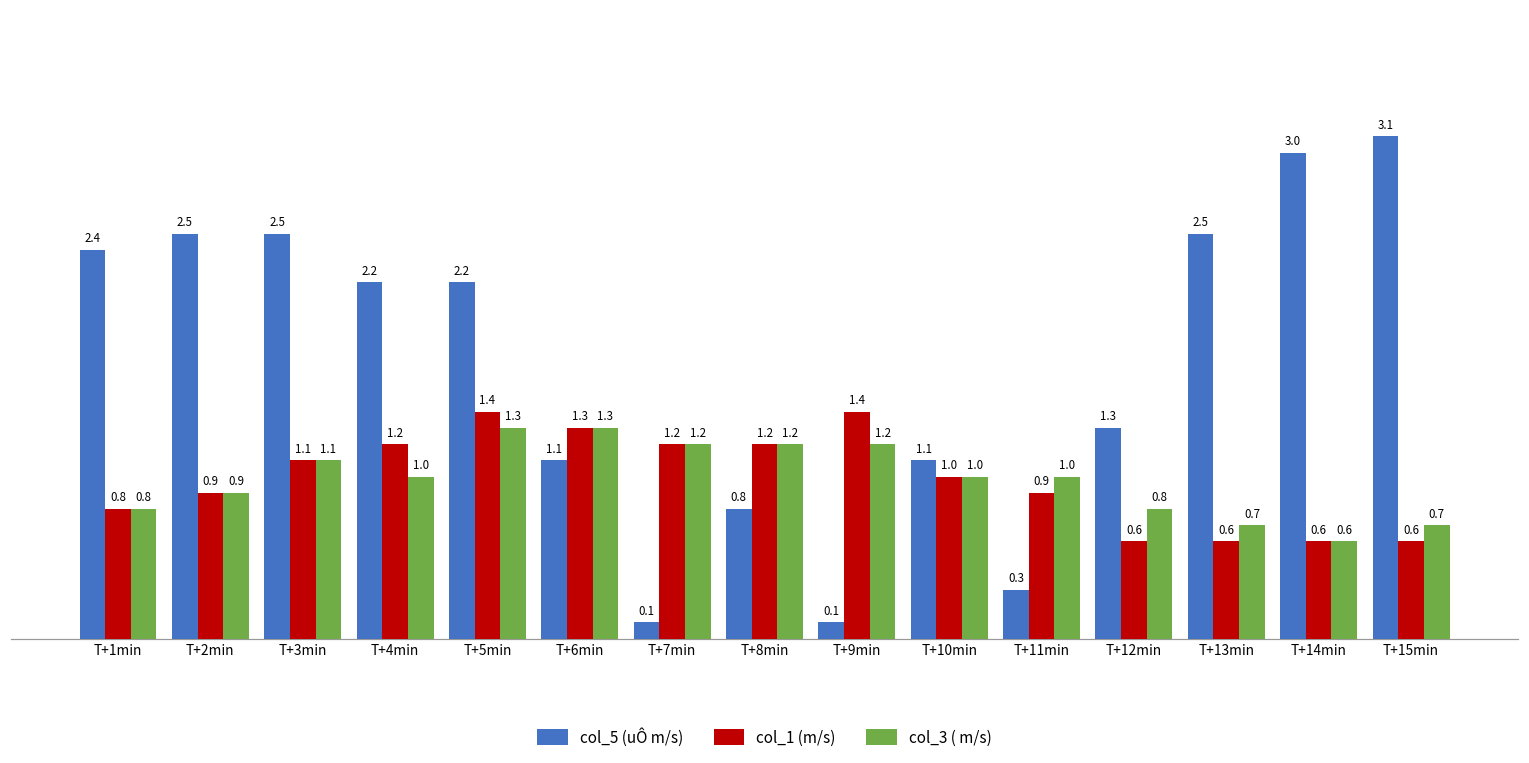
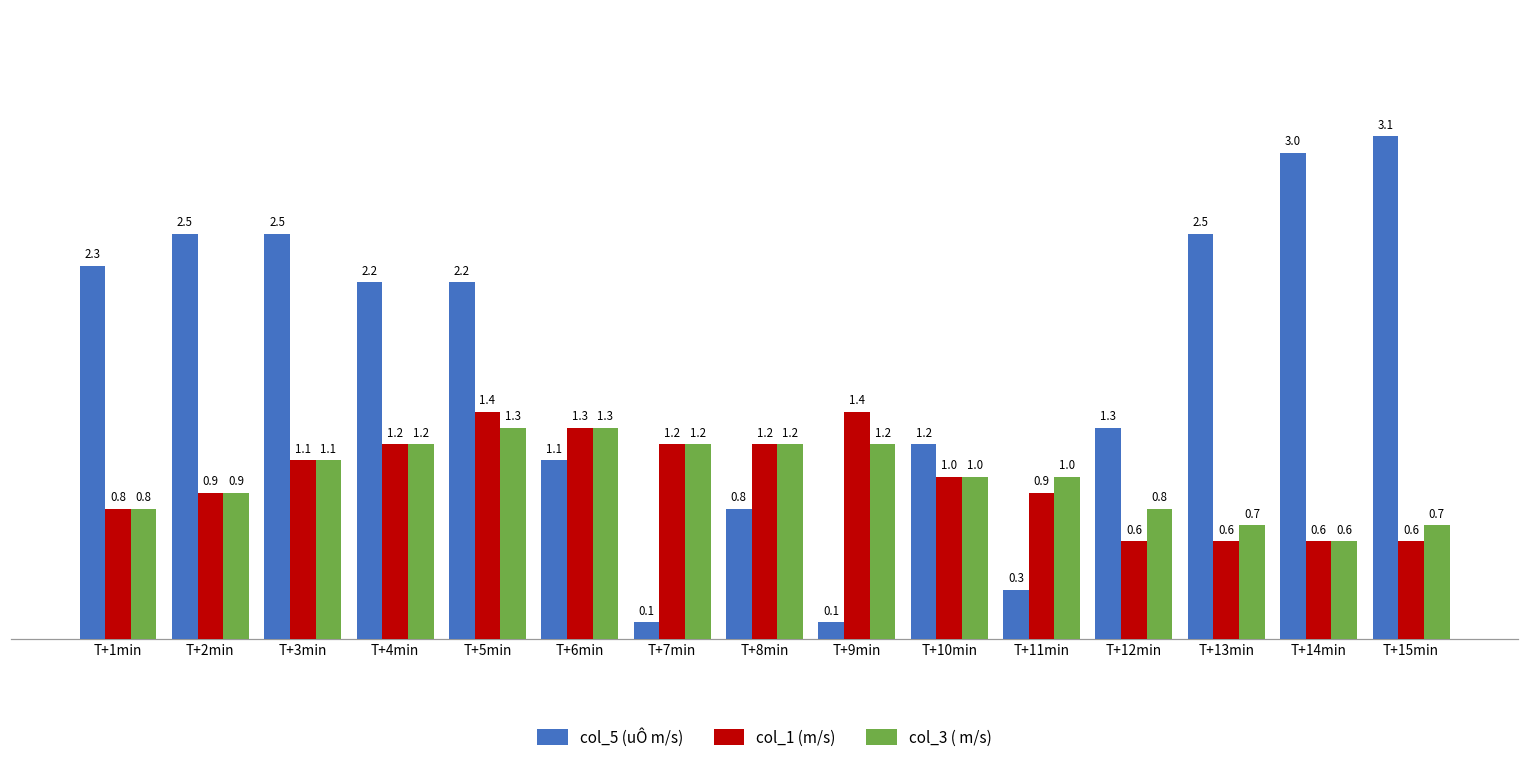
  {
    "col_5 (uÔ m/s)": {
-     "T+1min": 2.4,
+     "T+1min": 2.3,
      "T+2min": 2.5,
      "T+3min": 2.5,
      "T+4min": 2.2,
      "T+5min": 2.2,
      "T+6min": 1.1,
      "T+7min": 0.1,
      "T+8min": 0.8,
      "T+9min": 0.1,
-     "T+10min": 1.1,
+     "T+10min": 1.2,
      "T+11min": 0.3,
      "T+12min": 1.3,
      "T+13min": 2.5,
      "T+14min": 3.0,
      "T+15min": 3.1
    },
    "col_1 (m/s)": {
      "T+1min": 0.8,
      "T+2min": 0.9,
      "T+3min": 1.1,
      "T+4min": 1.2,
      "T+5min": 1.4,
      "T+6min": 1.3,
      "T+7min": 1.2,
      "T+8min": 1.2,
      "T+9min": 1.4,
      "T+10min": 1.0,
      "T+11min": 0.9,
      "T+12min": 0.6,
      "T+13min": 0.6,
      "T+14min": 0.6,
      "T+15min": 0.6
    },
    "col_3 ( m/s)": {
      "T+1min": 0.8,
      "T+2min": 0.9,
      "T+3min": 1.1,
-     "T+4min": 1.0,
+     "T+4min": 1.2,
      "T+5min": 1.3,
      "T+6min": 1.3,
      "T+7min": 1.2,
      "T+8min": 1.2,
      "T+9min": 1.2,
      "T+10min": 1.0,
      "T+11min": 1.0,
      "T+12min": 0.8,
      "T+13min": 0.7,
      "T+14min": 0.6,
      "T+15min": 0.7
    }
  }
